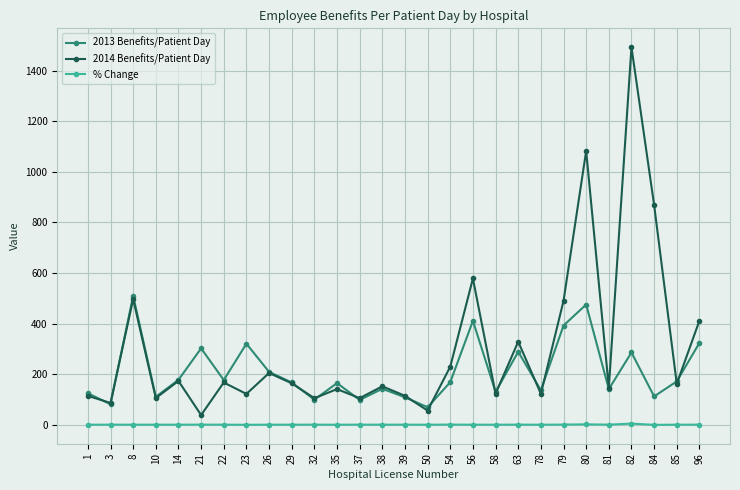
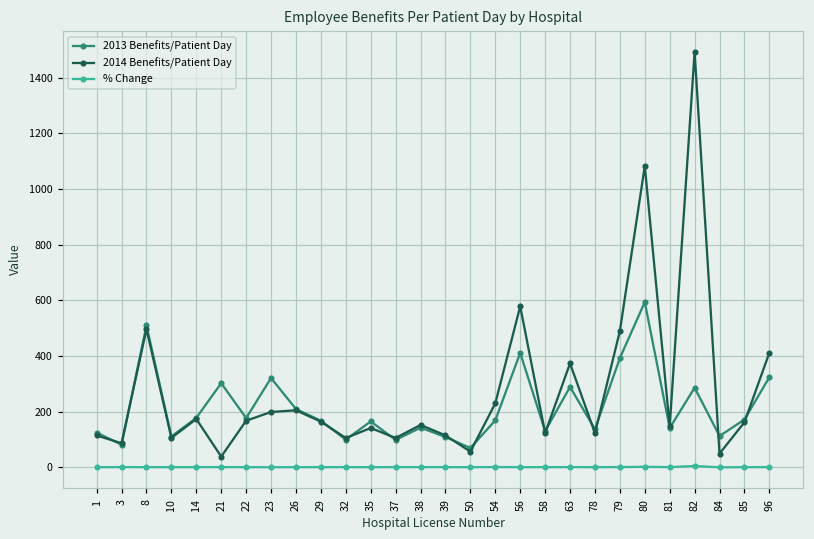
  {
    "2013 Benefits/Patient Day": {
      "1": 120,
      "8": 510,
      "21": 300,
      "23": 320,
      "35": 160,
      "50": 70,
      "54": 170,
      "56": 410,
      "63": 290,
      "78": 140,
      "79": 390,
-     "80": 480,
+     "80": 590,
      "82": 290,
      "84": 110,
      "96": 320
    },
    "2014 Benefits/Patient Day": {
      "1": 110,
      "8": 500,
      "21": 40,
-     "23": 120,
+     "23": 200,
      "35": 140,
      "50": 60,
      "54": 230,
      "56": 580,
-     "63": 330,
+     "63": 370,
      "78": 120,
      "79": 490,
      "80": 1080,
      "82": 1490,
-     "84": 870,
+     "84": 50,
      "96": 410
    },
    "% Change": {
      "1": 0,
      "3": 0,
      "8": 0,
      "10": 0,
      "14": 0,
      "21": 0,
      "22": 0,
      "23": 0,
      "26": 0,
      "29": 0,
      "32": 0,
      "35": 0,
      "37": 0,
      "38": 0,
      "39": 0,
      "50": 0,
      "54": 0,
      "56": 0,
      "58": 0,
      "63": 0,
      "78": 0,
      "79": 0,
      "80": 0,
      "81": 0,
      "82": 0,
      "84": 0,
      "85": 0,
      "96": 0
    }
  }
